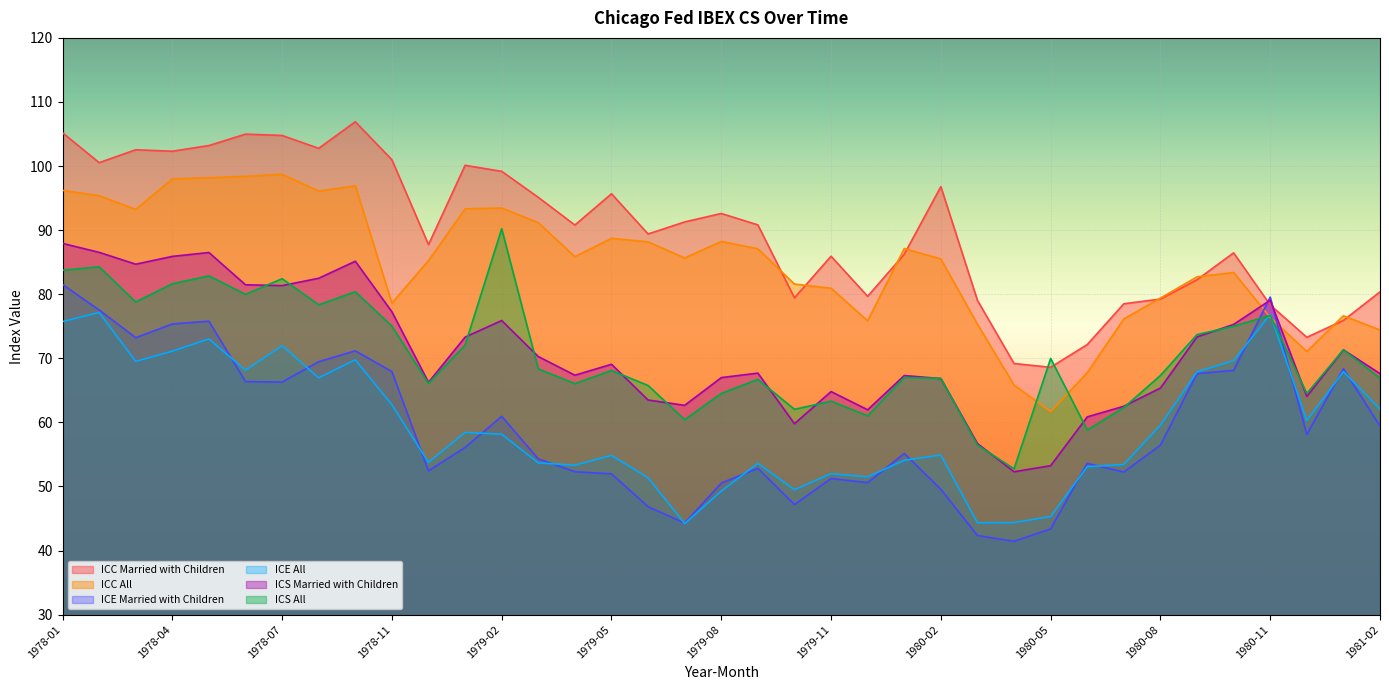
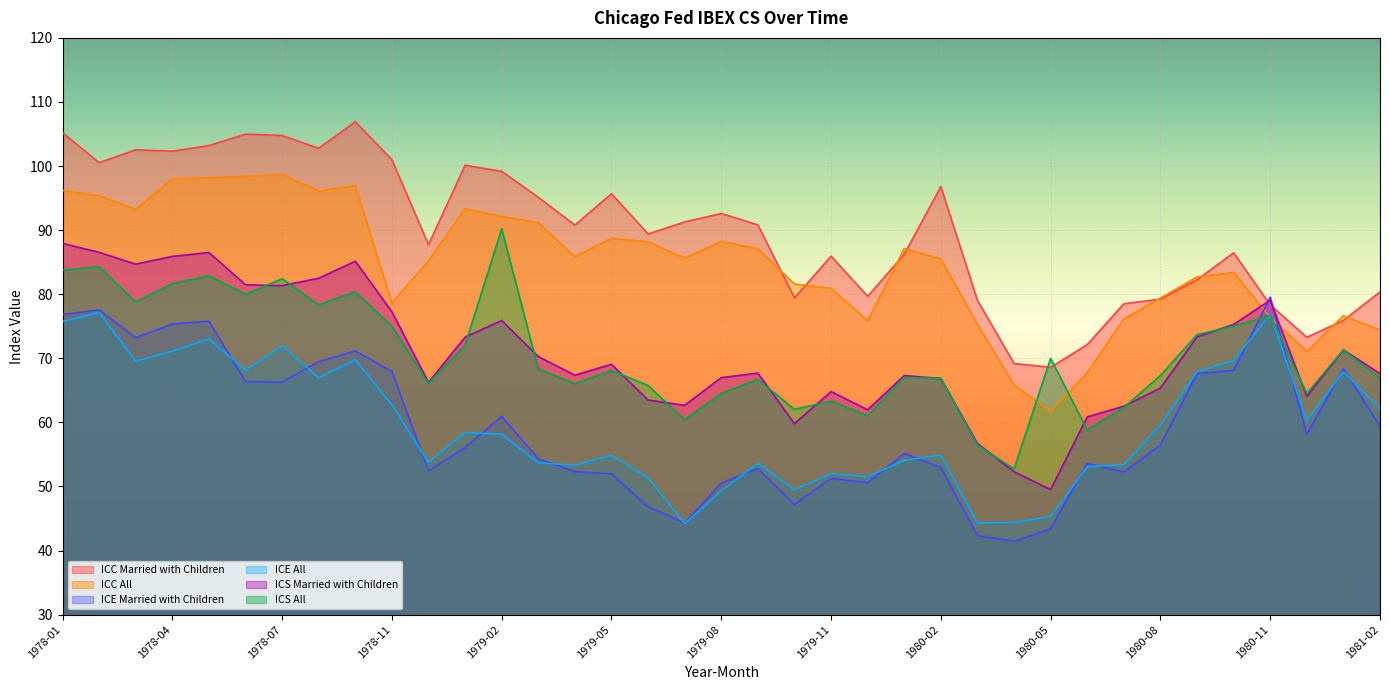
  {
    "ICC Married with Children": {
      "1978-01": 105,
      "1978-04": 102,
      "1978-07": 105,
      "1978-11": 101,
      "1979-02": 99,
      "1979-05": 96,
      "1979-08": 93,
      "1979-11": 86,
      "1980-02": 97,
      "1980-05": 69,
      "1980-11": 78,
      "1981-02": 80
    },
    "ICC All": {
      "1978-01": 96,
      "1978-04": 98,
      "1978-07": 99,
      "1978-11": 79,
-     "1979-02": 93,
+     "1979-02": 92,
      "1979-05": 89,
      "1979-08": 88,
      "1979-11": 81,
      "1980-02": 86,
      "1980-05": 62,
      "1981-02": 74
    },
    "ICE Married with Children": {
-     "1978-01": 82,
+     "1978-01": 77,
      "1978-04": 75,
      "1978-07": 66,
      "1978-11": 68,
      "1979-02": 61,
      "1979-05": 52,
      "1979-08": 51,
      "1979-11": 51,
-     "1980-02": 50,
+     "1980-02": 53,
      "1980-05": 43,
      "1980-08": 56,
      "1980-11": 80,
      "1981-02": 59
    },
    "ICE All": {
      "1978-01": 76,
      "1978-04": 71,
      "1978-07": 72,
      "1978-11": 63,
      "1979-02": 58,
      "1979-05": 55,
      "1979-08": 49,
      "1979-11": 52,
      "1980-02": 55,
      "1980-05": 45,
      "1980-08": 60,
      "1981-02": 62
    },
    "ICS Married with Children": {
      "1978-01": 88,
      "1978-04": 86,
      "1978-07": 81,
      "1978-11": 77,
      "1979-02": 76,
      "1979-05": 69,
      "1979-08": 67,
      "1979-11": 65,
-     "1980-05": 53,
+     "1980-05": 50,
      "1980-08": 65,
      "1980-11": 79,
      "1981-02": 68
    },
    "ICS All": {
      "1978-01": 84,
      "1978-04": 82,
      "1978-07": 82,
      "1978-11": 75,
      "1979-02": 90,
      "1979-05": 68,
      "1979-08": 65,
      "1979-11": 63,
      "1980-05": 70,
      "1980-08": 67,
      "1981-02": 67
    }
  }
